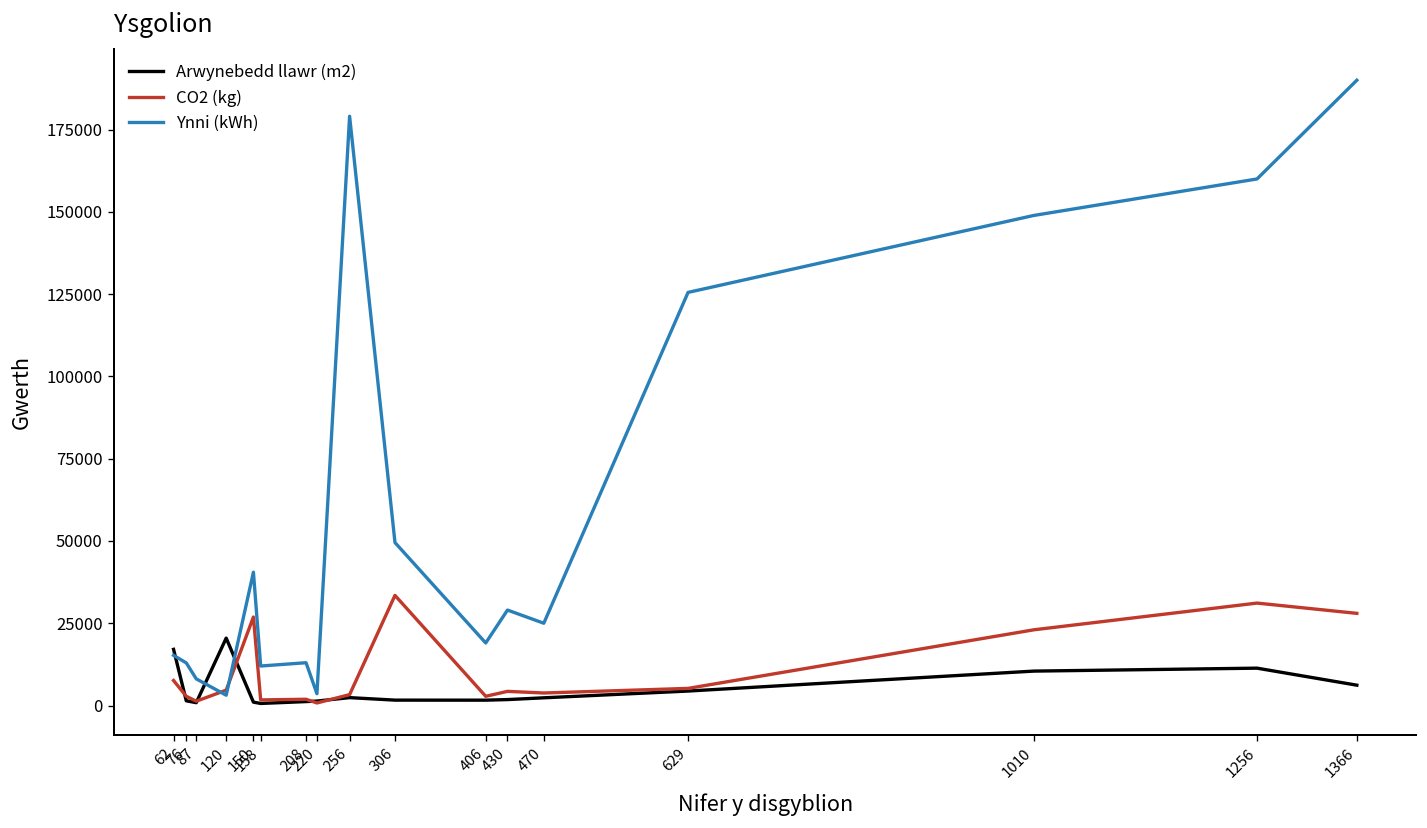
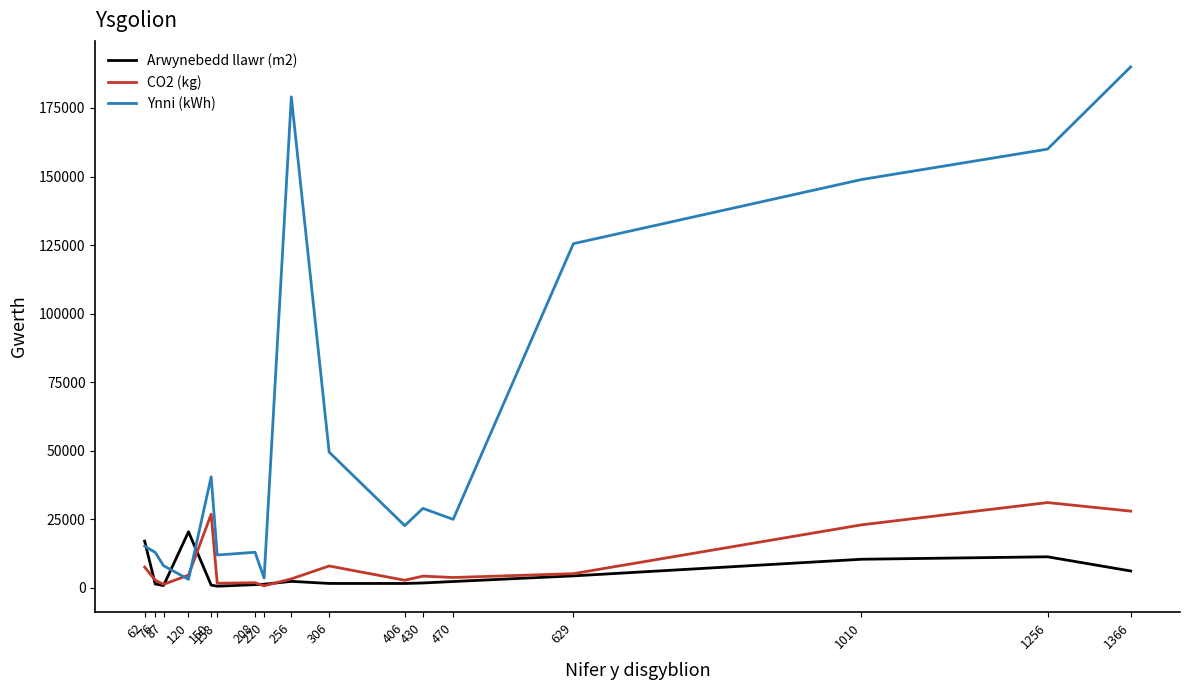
  {
    "Arwynebedd llawr (m2)": {
      "62": 17000,
      "76": 1000,
      "120": 20000,
      "150": 1000,
      "158": 1000,
      "306": 2000,
      "406": 2000,
      "430": 2000,
      "470": 2000,
      "1010": 10000,
      "1256": 11000,
      "1366": 6000
    },
    "CO2 (kg)": {
      "62": 8000,
      "76": 3000,
      "120": 5000,
      "150": 27000,
      "158": 2000,
-     "306": 33000,
+     "306": 8000,
      "406": 3000,
      "430": 4000,
      "470": 4000,
      "1010": 23000,
      "1256": 31000,
      "1366": 28000
    },
    "Ynni (kWh)": {
      "62": 15000,
      "76": 13000,
      "87": 8000,
      "120": 3000,
      "150": 41000,
      "158": 12000,
      "208": 13000,
      "220": 4000,
      "256": 179000,
      "306": 50000,
-     "406": 19000,
+     "406": 23000,
      "430": 29000,
      "470": 25000,
      "629": 126000,
      "1010": 149000,
      "1256": 160000,
      "1366": 190000
    }
  }
